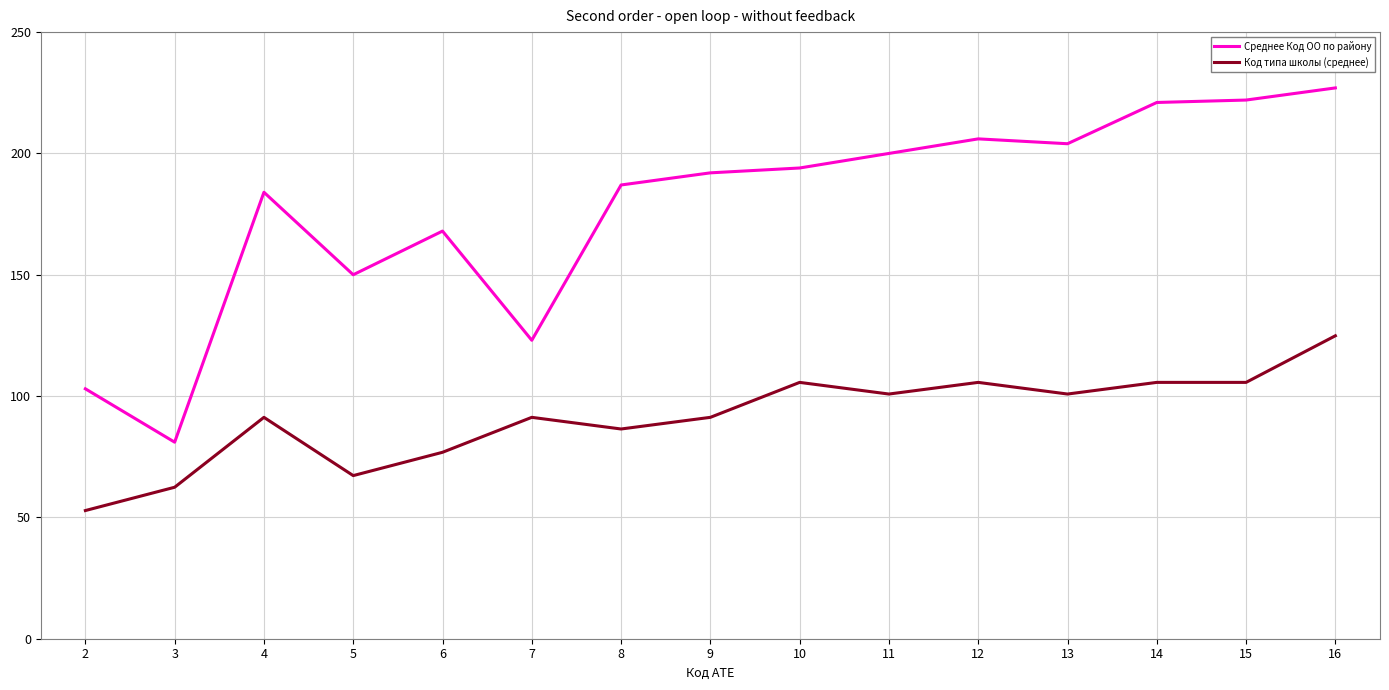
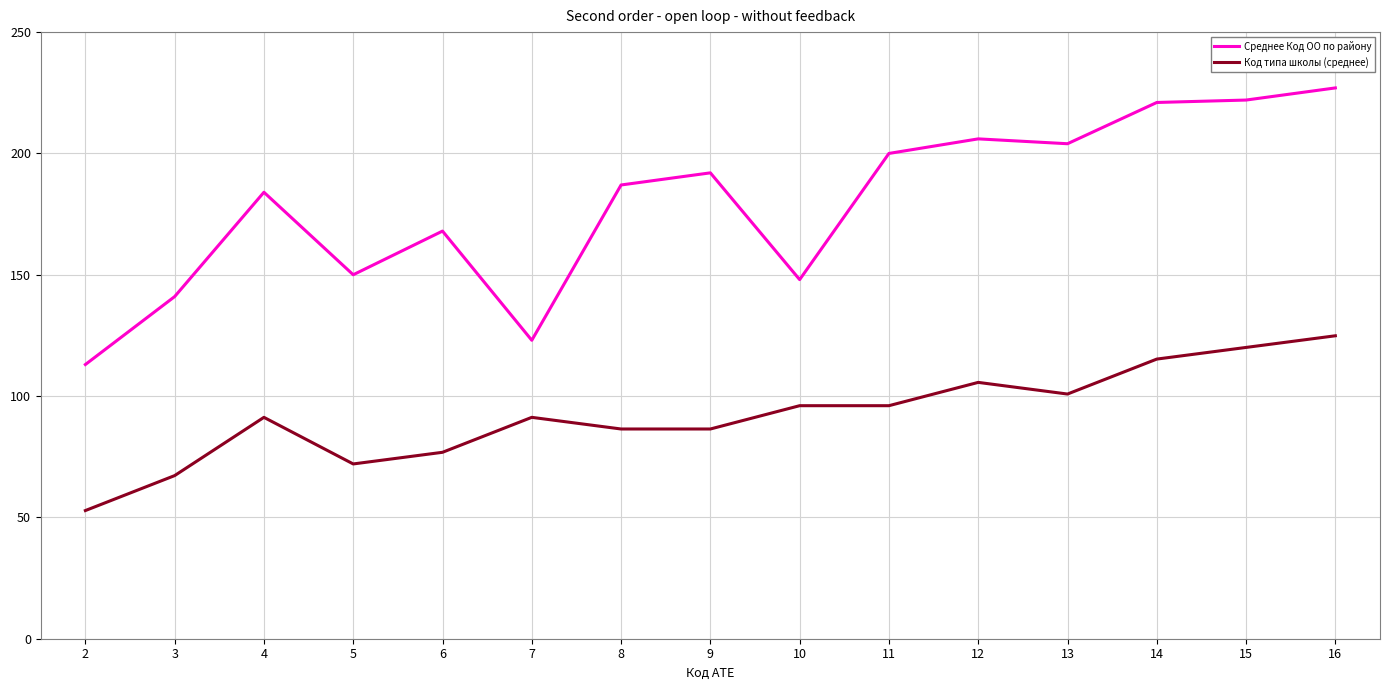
  {
    "Среднее Код ОО по району": {
-     "2": 103,
-     "3": 81,
+     "2": 113,
+     "3": 141,
      "4": 184,
      "5": 150,
      "6": 168,
      "7": 123,
      "8": 187,
      "9": 192,
-     "10": 194,
+     "10": 148,
      "11": 200,
      "12": 206,
      "13": 204,
      "14": 221,
      "15": 222,
      "16": 227
    },
    "Код типа школы (среднее)": {
      "2": 53,
-     "3": 62,
+     "3": 67,
      "4": 91,
-     "5": 67,
+     "5": 72,
      "6": 77,
      "7": 91,
      "8": 86,
-     "9": 91,
-     "10": 106,
-     "11": 101,
+     "9": 86,
+     "10": 96,
+     "11": 96,
      "12": 106,
      "13": 101,
-     "14": 106,
-     "15": 106,
+     "14": 115,
+     "15": 120,
      "16": 125
    }
  }
